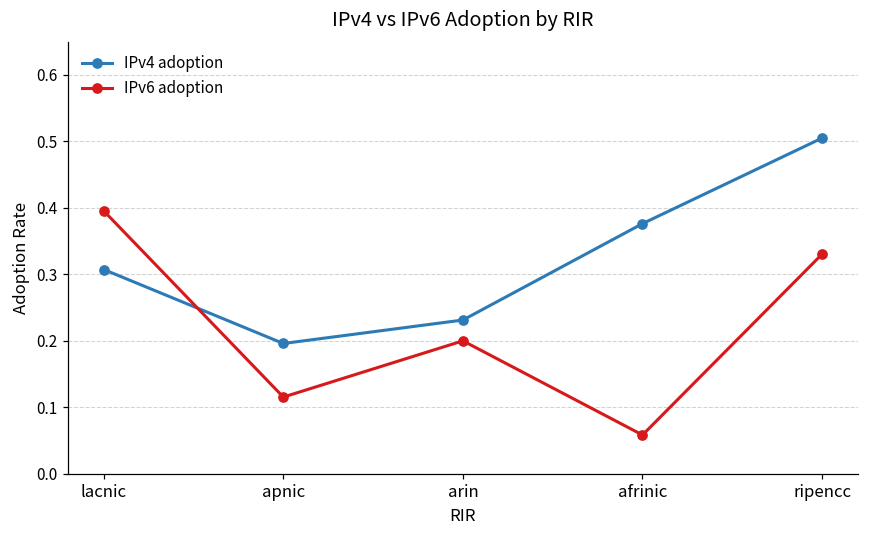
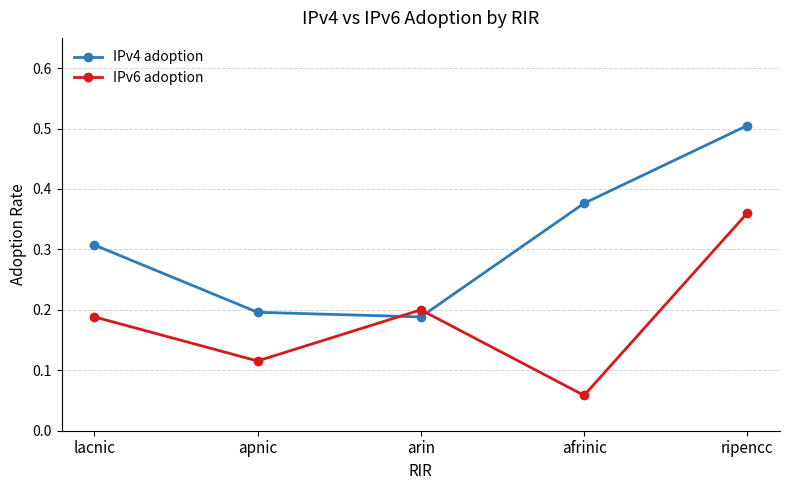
  {
    "IPv4 adoption": {
      "lacnic": 0.31,
      "apnic": 0.20,
-     "arin": 0.23,
+     "arin": 0.19,
      "afrinic": 0.38,
      "ripencc": 0.51
    },
    "IPv6 adoption": {
-     "lacnic": 0.40,
+     "lacnic": 0.19,
      "apnic": 0.12,
      "arin": 0.20,
      "afrinic": 0.06,
-     "ripencc": 0.33
+     "ripencc": 0.36
    }
  }
